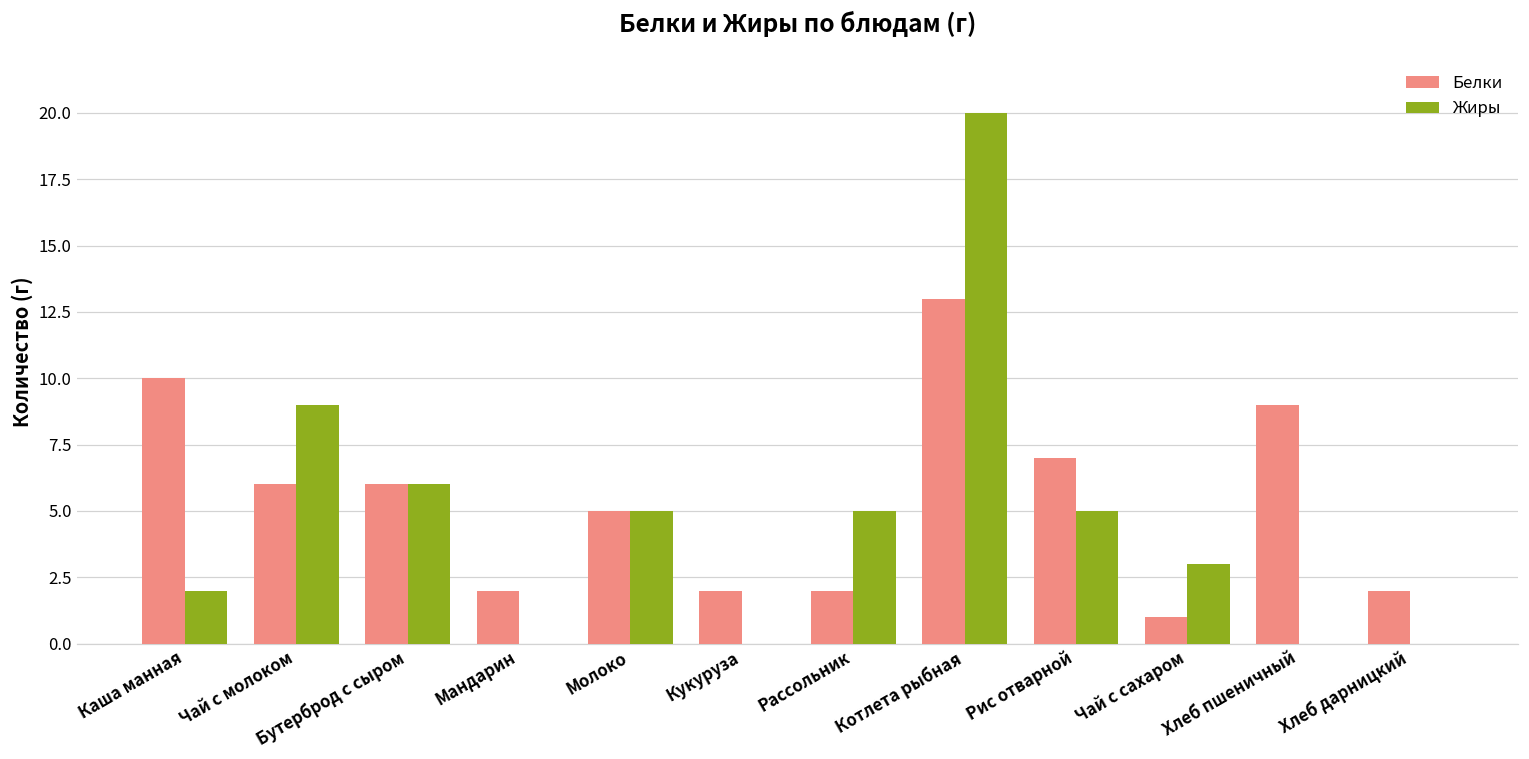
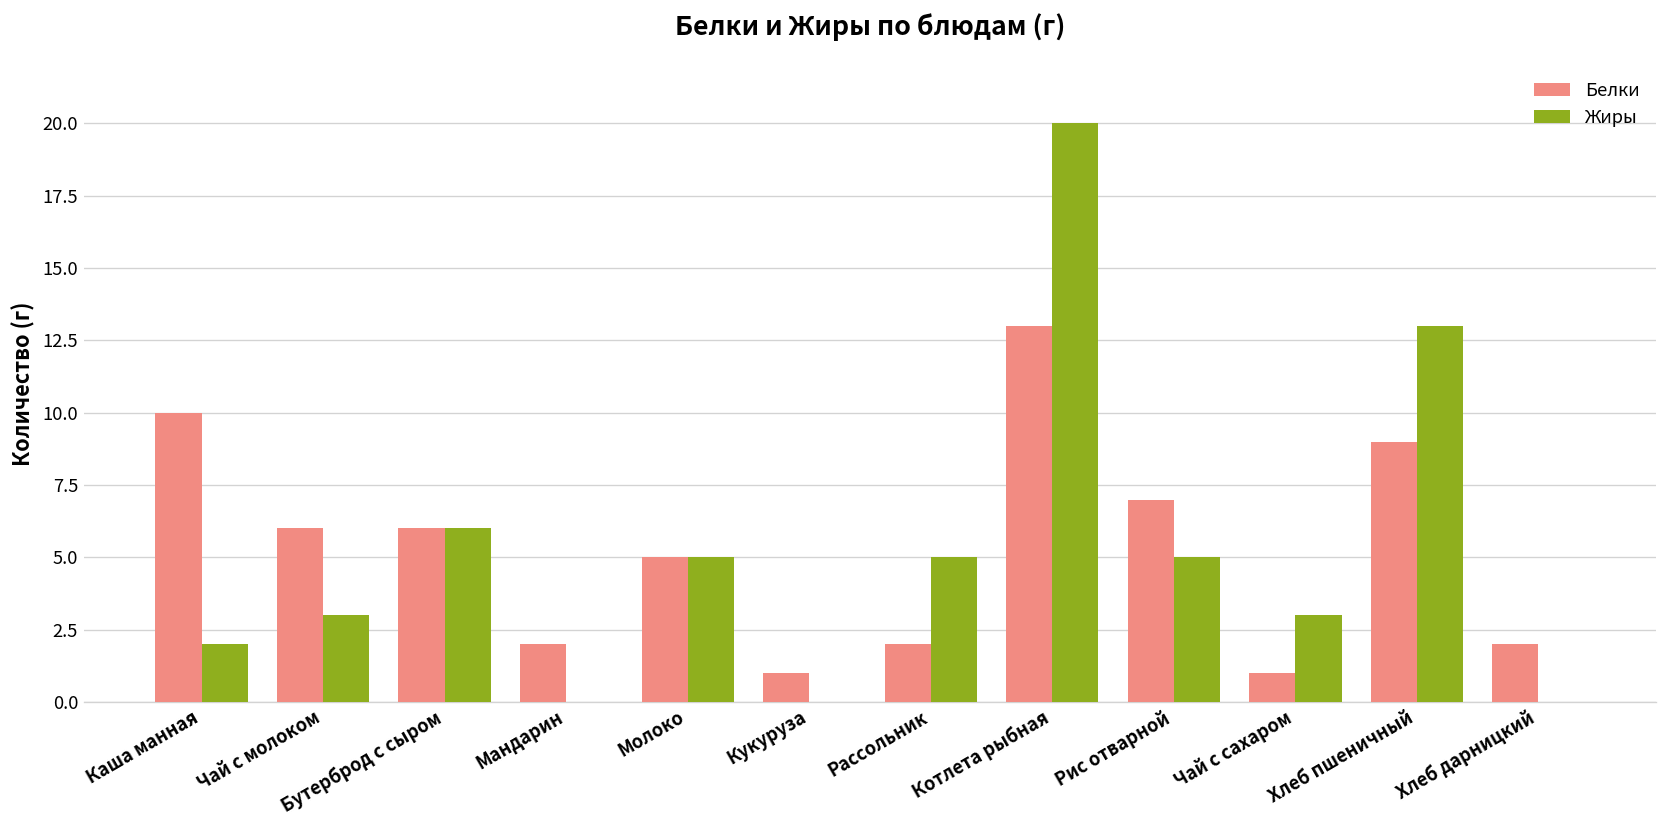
  {
    "Белки": {
      "Каша манная": 10,
      "Чай с молоком": 6,
      "Бутерброд с сыром": 6,
      "Мандарин": 2,
      "Молоко": 5,
-     "Кукуруза": 2,
+     "Кукуруза": 1,
      "Рассольник": 2,
      "Котлета рыбная": 13,
      "Рис отварной": 7,
      "Чай с сахаром": 1,
      "Хлеб пшеничный": 9,
      "Хлеб дарницкий": 2
    },
    "Жиры": {
      "Каша манная": 2,
-     "Чай с молоком": 9,
+     "Чай с молоком": 3,
      "Бутерброд с сыром": 6,
      "Мандарин": 0,
      "Молоко": 5,
      "Кукуруза": 0,
      "Рассольник": 5,
      "Котлета рыбная": 20,
      "Рис отварной": 5,
      "Чай с сахаром": 3,
-     "Хлеб пшеничный": 0,
+     "Хлеб пшеничный": 13,
      "Хлеб дарницкий": 0
    }
  }
